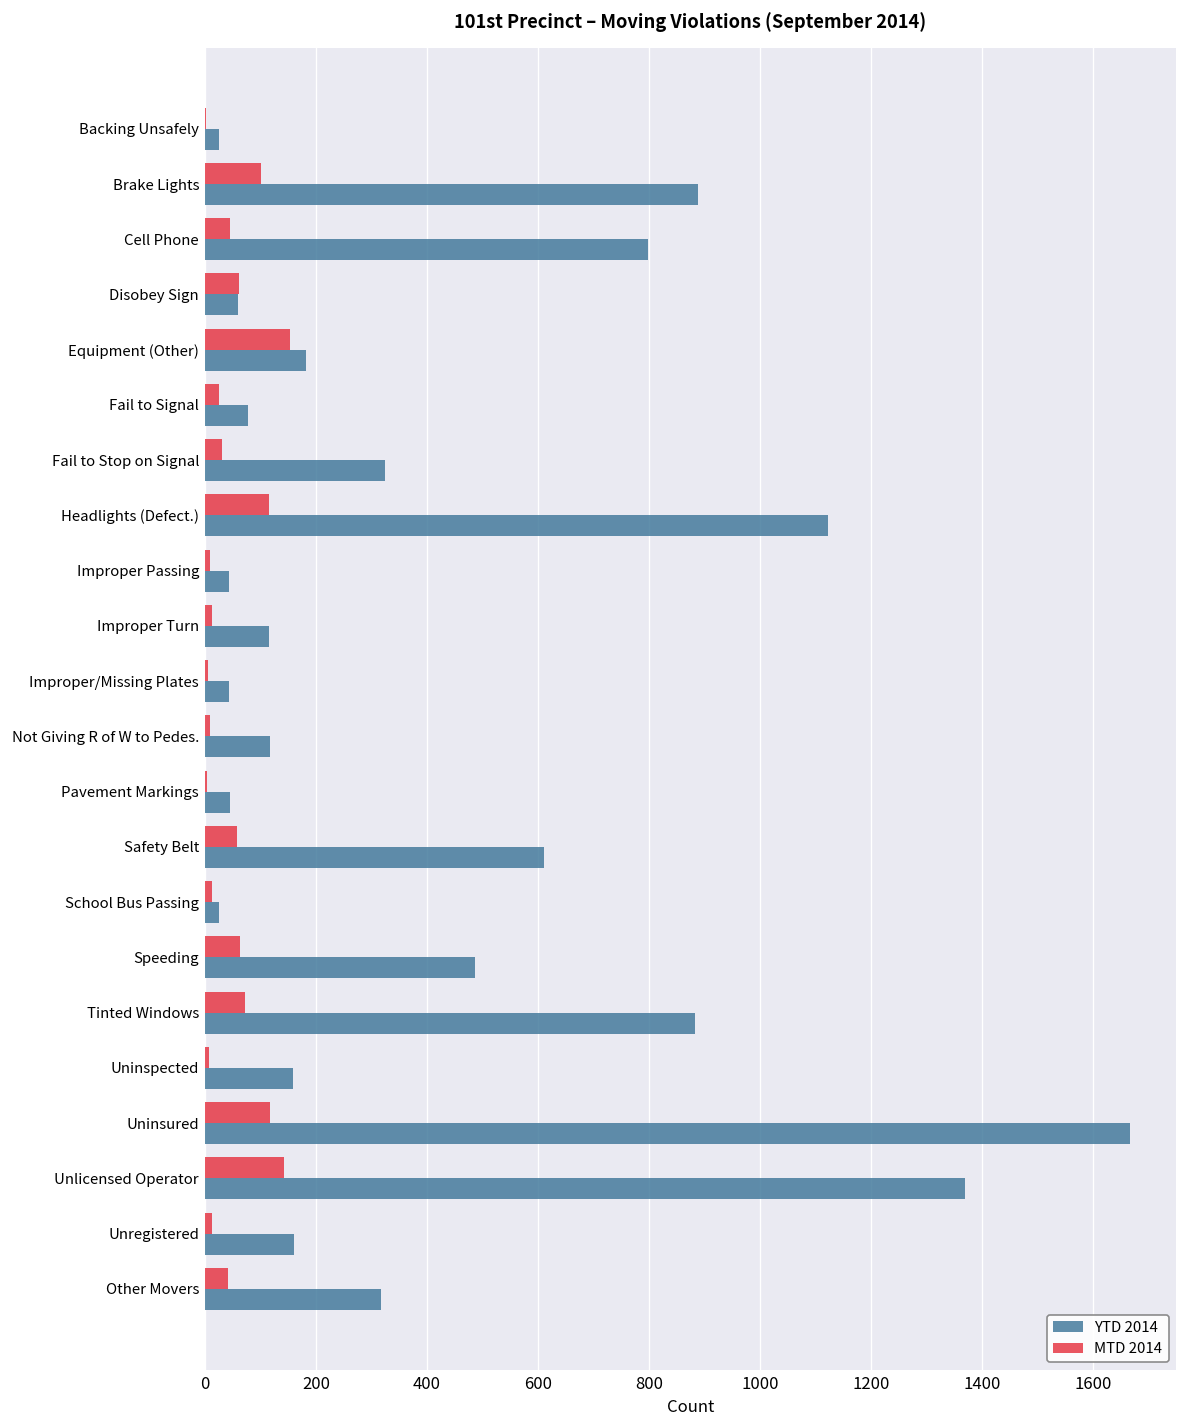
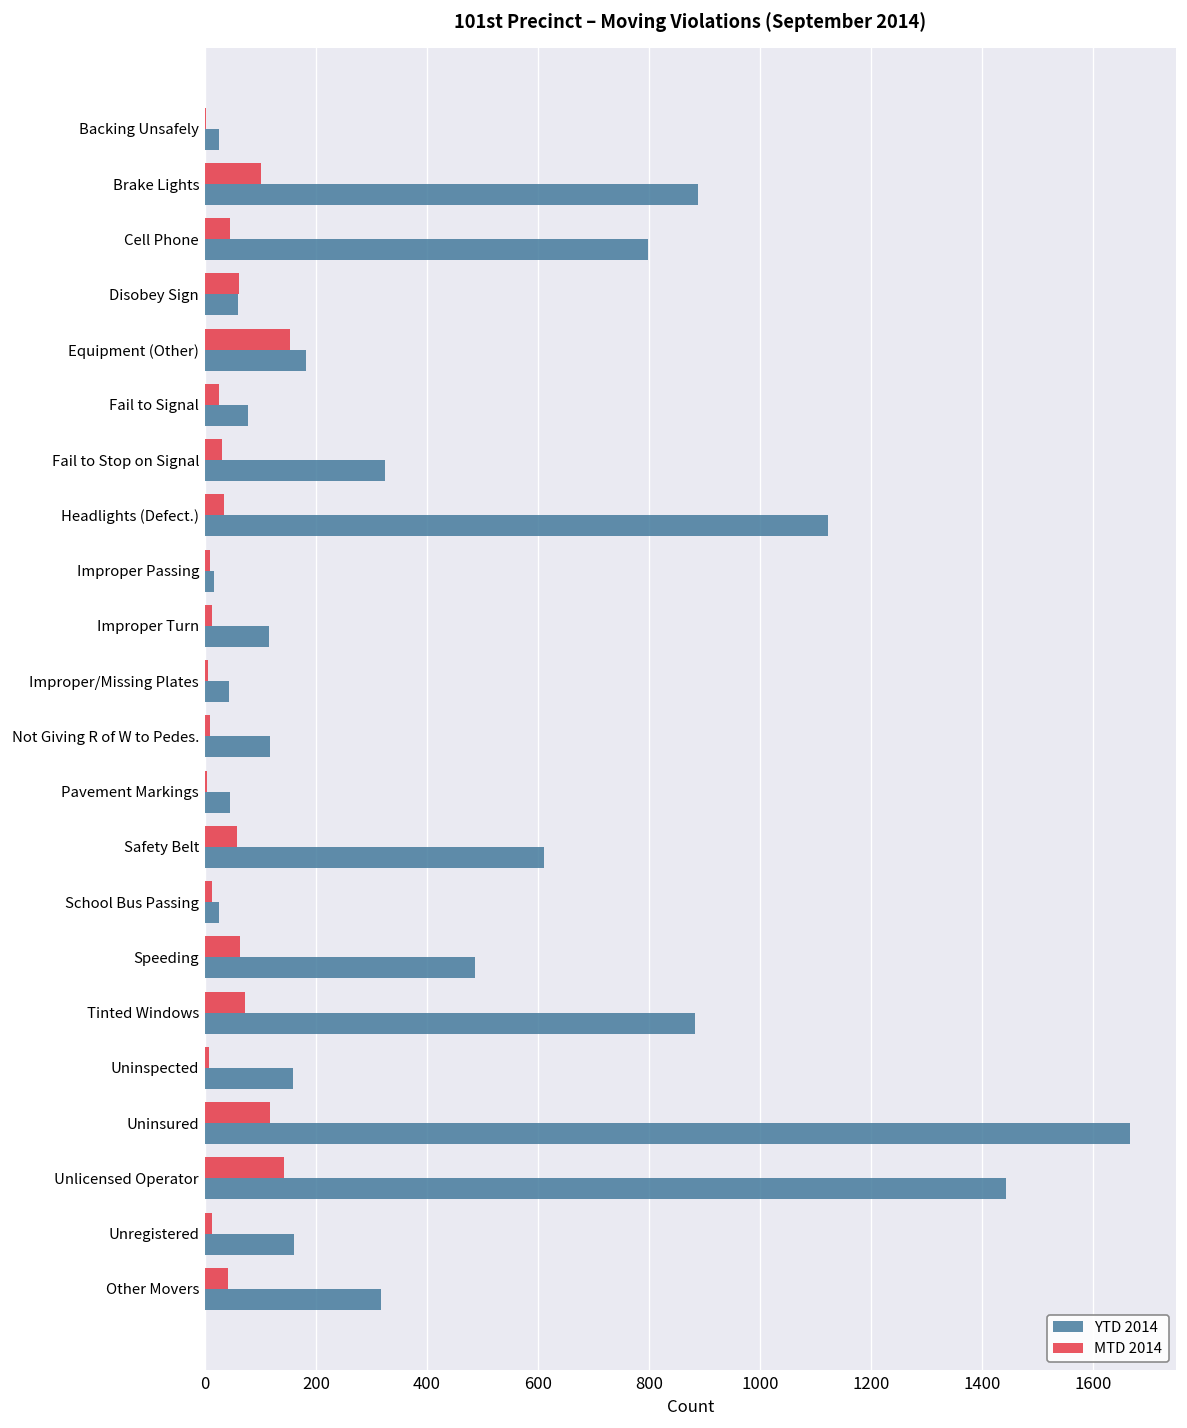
  {
    "YTD 2014": {
      "Backing Unsafely": 30,
      "Brake Lights": 890,
      "Cell Phone": 800,
      "Disobey Sign": 60,
      "Equipment (Other)": 180,
      "Fail to Signal": 80,
      "Fail to Stop on Signal": 320,
      "Headlights (Defect.)": 1120,
-     "Improper Passing": 40,
+     "Improper Passing": 20,
      "Improper Turn": 120,
      "Improper/Missing Plates": 40,
      "Not Giving R of W to Pedes.": 120,
      "Pavement Markings": 50,
      "Safety Belt": 610,
      "School Bus Passing": 30,
      "Speeding": 490,
      "Tinted Windows": 880,
      "Uninspected": 160,
      "Uninsured": 1670,
-     "Unlicensed Operator": 1370,
+     "Unlicensed Operator": 1440,
      "Unregistered": 160,
      "Other Movers": 320
    },
    "MTD 2014": {
      "Brake Lights": 100,
      "Cell Phone": 50,
      "Disobey Sign": 60,
      "Equipment (Other)": 150,
      "Fail to Signal": 30,
      "Fail to Stop on Signal": 30,
-     "Headlights (Defect.)": 120,
+     "Headlights (Defect.)": 40,
      "Improper Passing": 10,
      "Improper Turn": 10,
      "Not Giving R of W to Pedes.": 10,
      "Safety Belt": 60,
      "School Bus Passing": 10,
      "Speeding": 60,
      "Tinted Windows": 70,
      "Uninspected": 10,
      "Uninsured": 120,
      "Unlicensed Operator": 140,
      "Unregistered": 10,
      "Other Movers": 40
    }
  }
